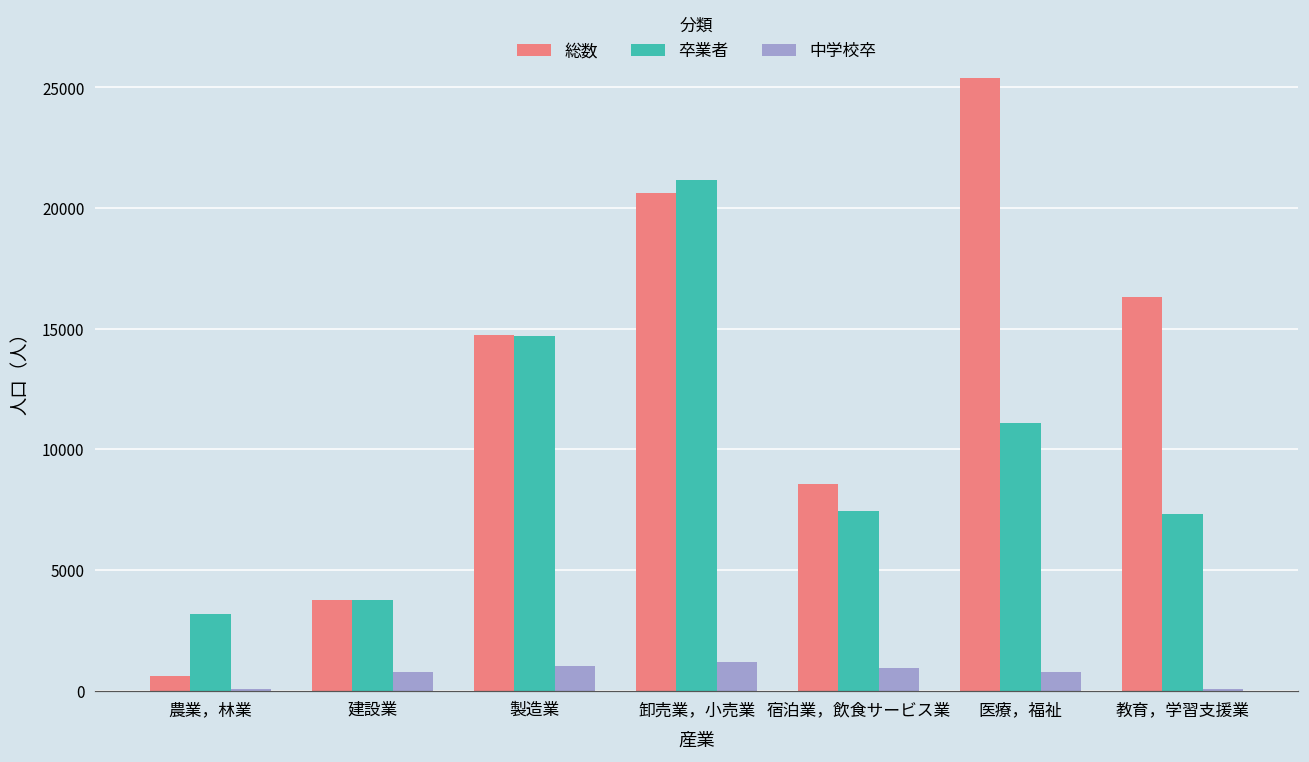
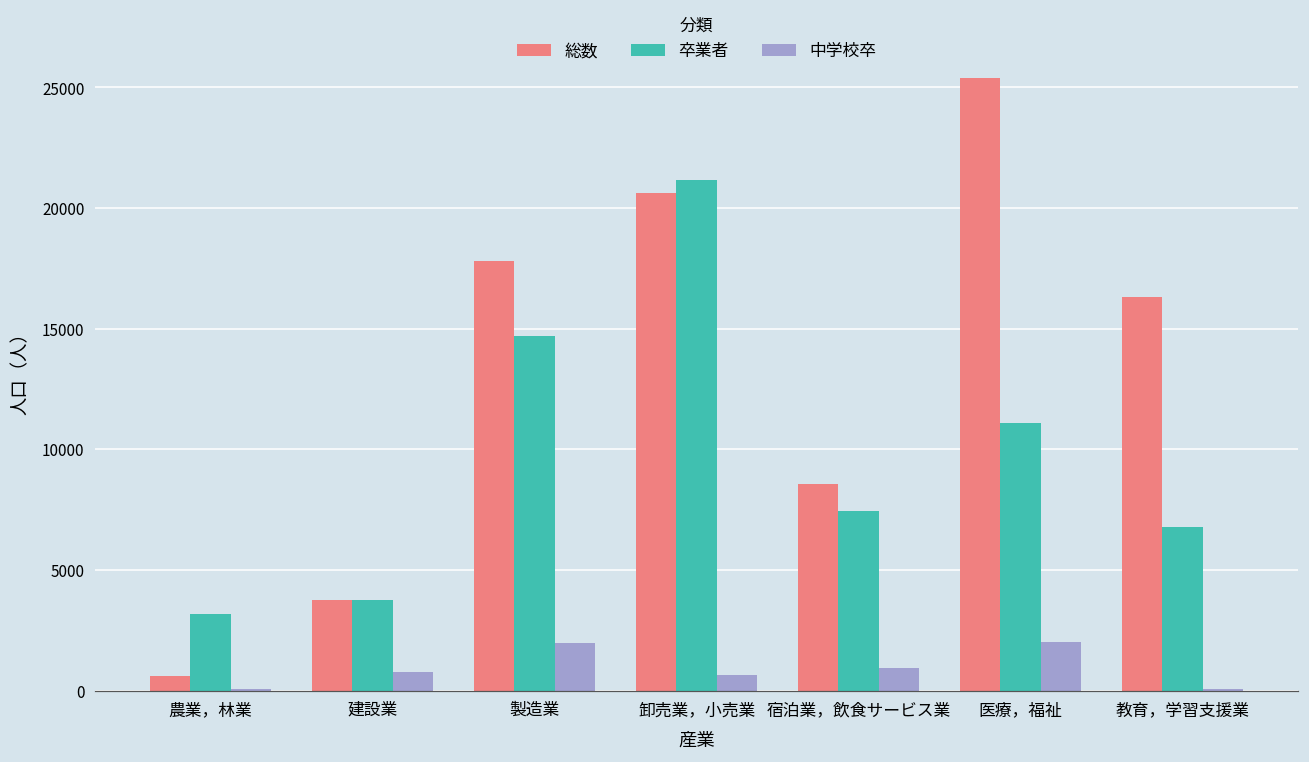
  {
    "総数": {
      "農業，林業": 600,
      "建設業": 3700,
-     "製造業": 14700,
+     "製造業": 17800,
      "卸売業，小売業": 20600,
      "宿泊業，飲食サービス業": 8600,
      "医療，福祉": 25400,
      "教育，学習支援業": 16300
    },
    "卒業者": {
      "農業，林業": 3200,
      "建設業": 3700,
      "製造業": 14700,
      "卸売業，小売業": 21200,
      "宿泊業，飲食サービス業": 7400,
      "医療，福祉": 11100,
-     "教育，学習支援業": 7300
+     "教育，学習支援業": 6800
    },
    "中学校卒": {
      "建設業": 800,
-     "製造業": 1000,
-     "卸売業，小売業": 1200,
+     "製造業": 2000,
+     "卸売業，小売業": 600,
      "宿泊業，飲食サービス業": 1000,
-     "医療，福祉": 800
+     "医療，福祉": 2000
    }
  }
